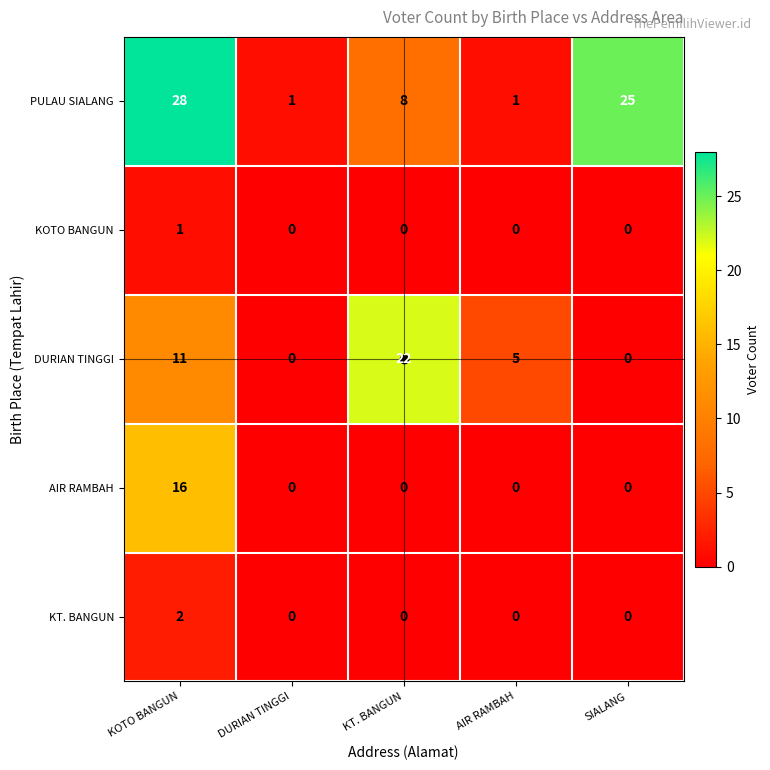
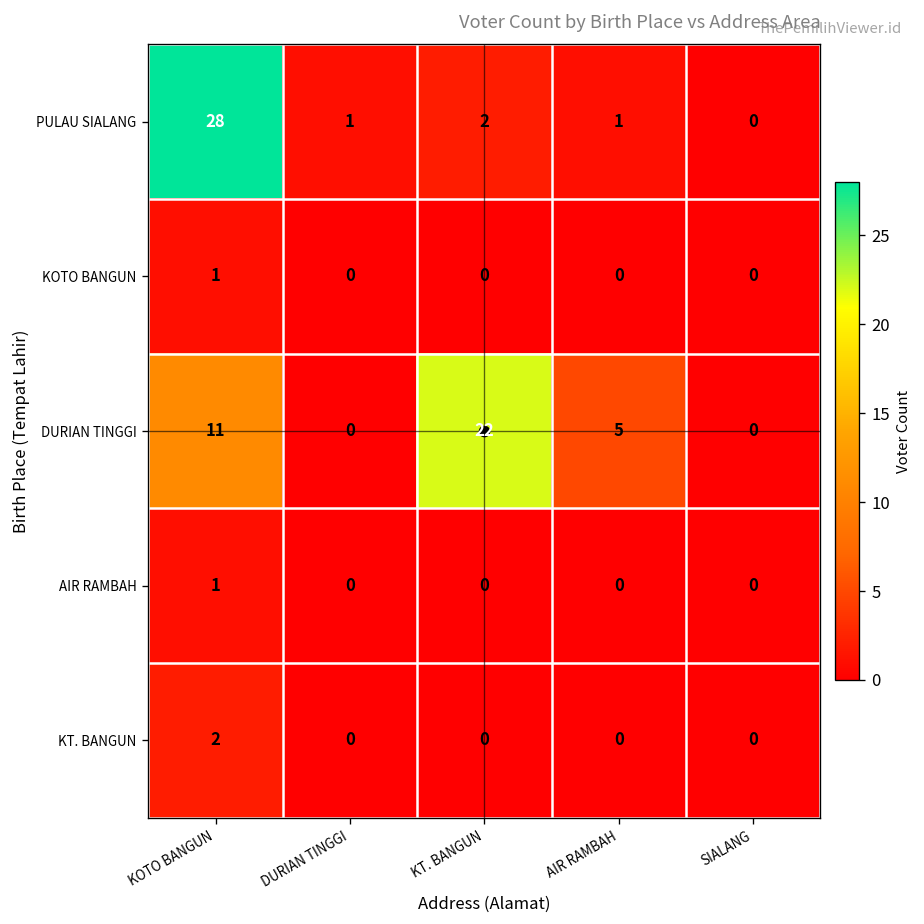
  {
    "PULAU SIALANG": {
      "KOTO BANGUN": 28,
      "DURIAN TINGGI": 1,
-     "KT. BANGUN": 8,
+     "KT. BANGUN": 2,
      "AIR RAMBAH": 1,
-     "SIALANG": 25
+     "SIALANG": 0
    },
    "KOTO BANGUN": {
      "KOTO BANGUN": 1,
      "DURIAN TINGGI": 0,
      "KT. BANGUN": 0,
      "AIR RAMBAH": 0,
      "SIALANG": 0
    },
    "DURIAN TINGGI": {
      "KOTO BANGUN": 11,
      "DURIAN TINGGI": 0,
      "AIR RAMBAH": 5,
      "SIALANG": 0
    },
    "AIR RAMBAH": {
-     "KOTO BANGUN": 16,
+     "KOTO BANGUN": 1,
      "DURIAN TINGGI": 0,
      "KT. BANGUN": 0,
      "AIR RAMBAH": 0,
      "SIALANG": 0
    },
    "KT. BANGUN": {
      "KOTO BANGUN": 2,
      "DURIAN TINGGI": 0,
      "KT. BANGUN": 0,
      "AIR RAMBAH": 0,
      "SIALANG": 0
    }
  }
